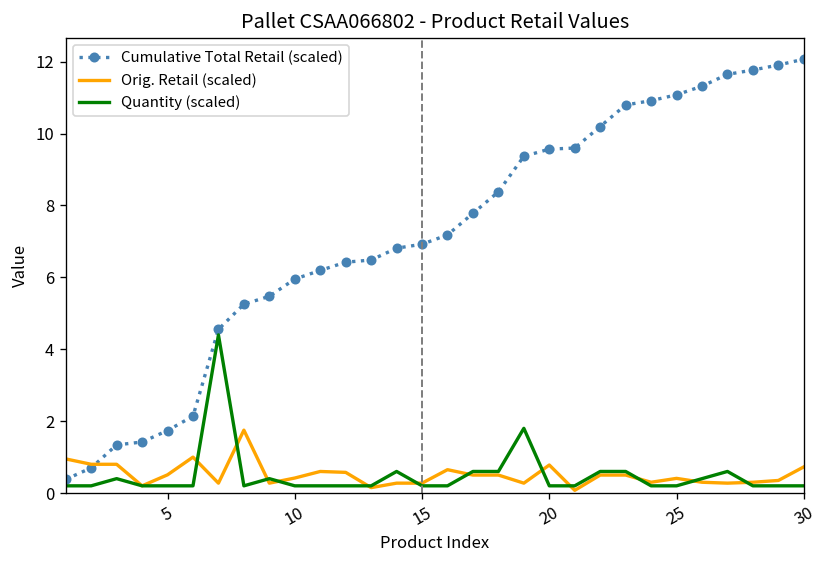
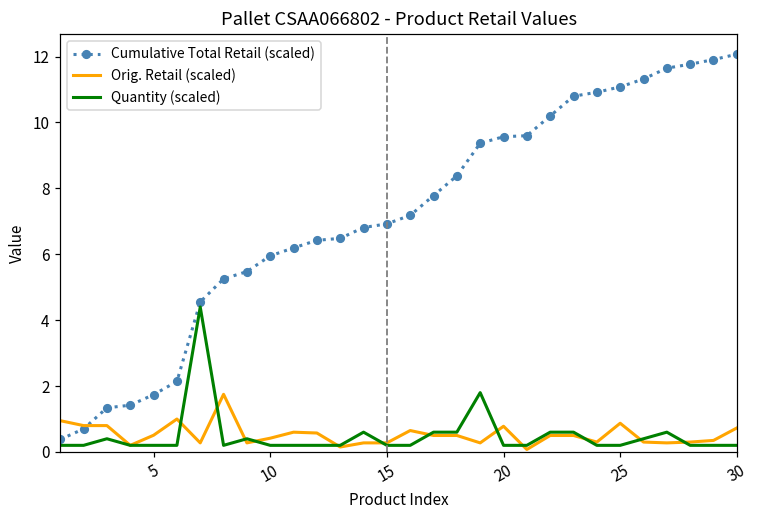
  {
    "Cumulative Total Retail (scaled)": {
      "5": 1.7,
      "10": 6.0,
      "15": 6.9,
      "20": 9.6,
      "25": 11.1,
      "30": 12.1
    },
    "Orig. Retail (scaled)": {
      "5": 0.5,
      "10": 0.4,
      "20": 0.8,
-     "25": 0.4,
+     "25": 0.9,
      "30": 0.7
    },
    "Quantity (scaled)": {
      "5": 0.2,
      "10": 0.2,
      "20": 0.2,
      "25": 0.2,
      "30": 0.2
    }
  }
